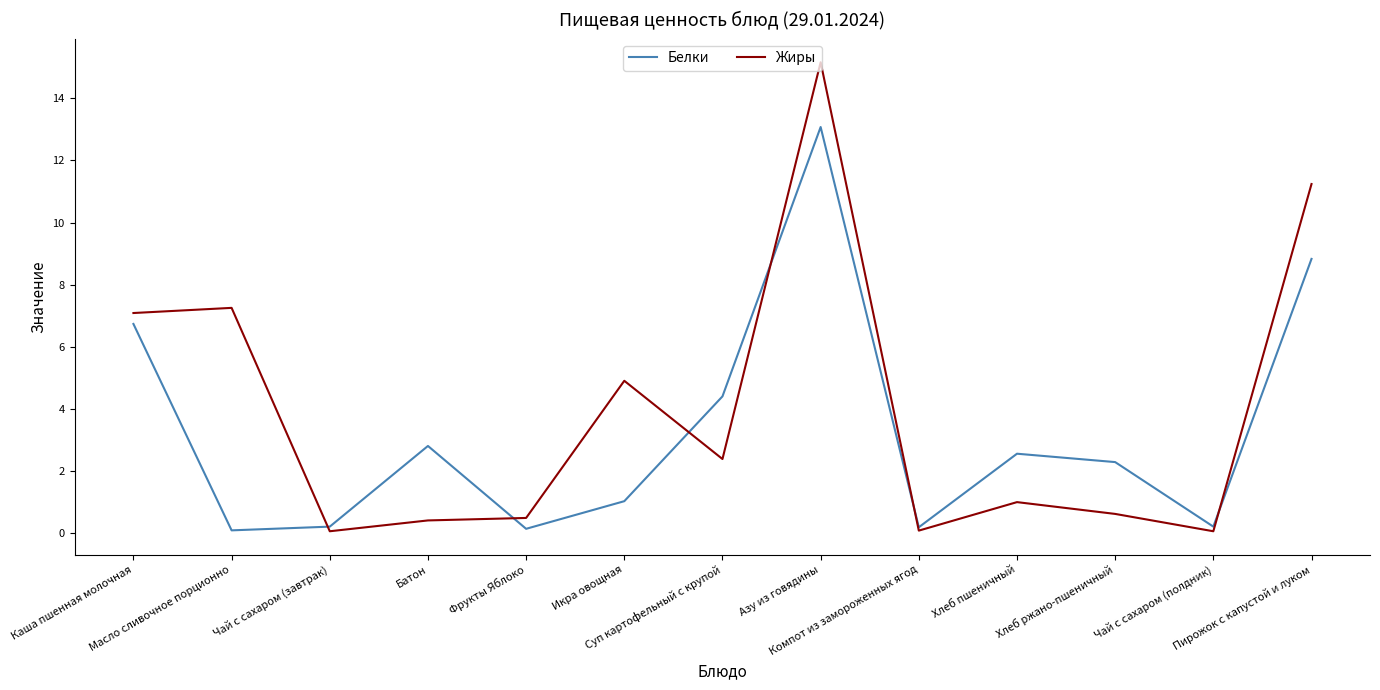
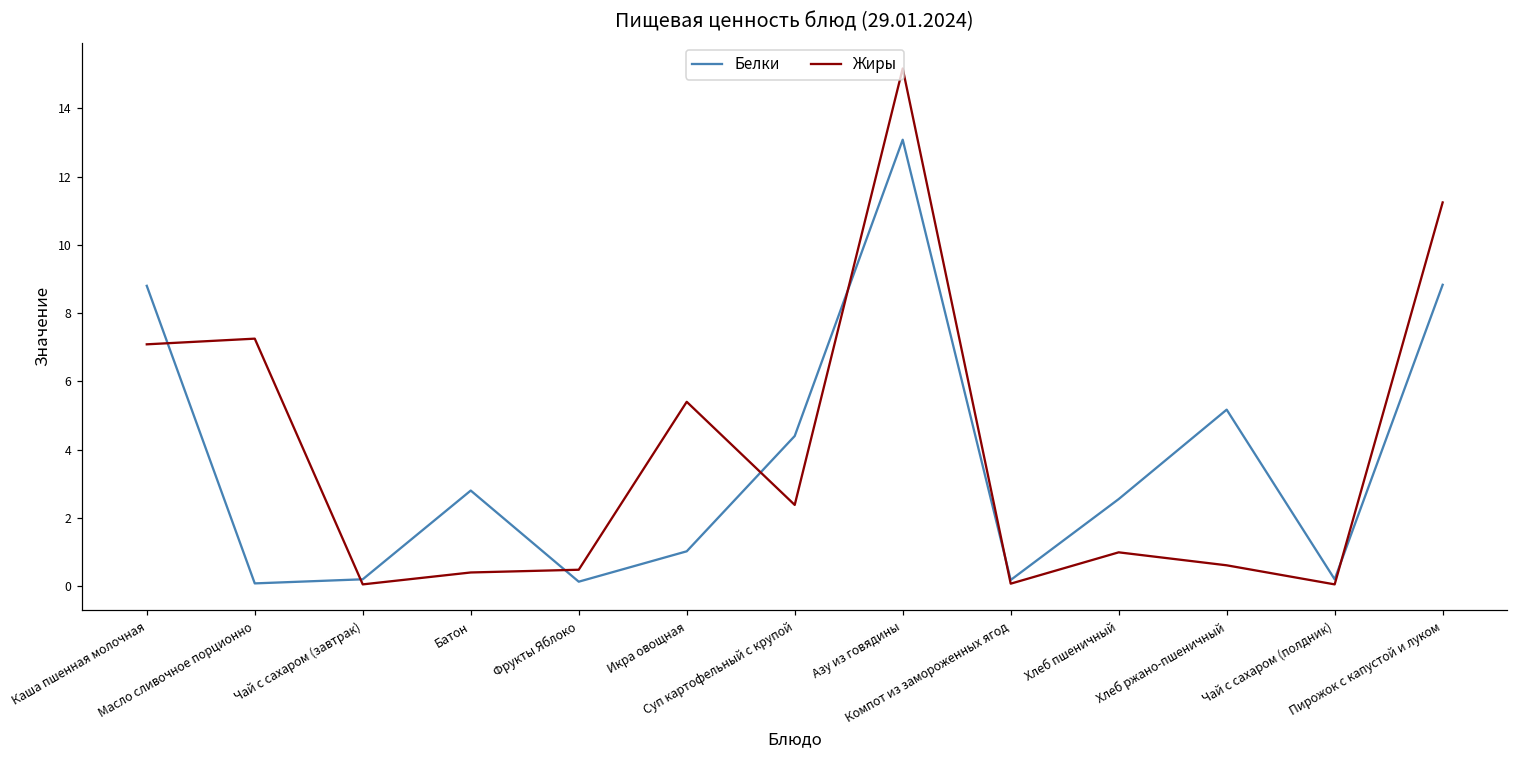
  {
    "Белки": {
-     "Каша пшенная молочная": 6.7,
+     "Каша пшенная молочная": 8.8,
      "Масло сливочное порционно": 0.1,
      "Чай с сахаром (завтрак)": 0.2,
      "Батон": 2.8,
      "Фрукты Яблоко": 0.1,
      "Икра овощная": 1.0,
      "Суп картофельный с крупой": 4.4,
      "Азу из говядины": 13.1,
      "Компот из замороженных ягод": 0.2,
      "Хлеб пшеничный": 2.6,
-     "Хлеб ржано-пшеничный": 2.3,
+     "Хлеб ржано-пшеничный": 5.2,
      "Чай с сахаром (полдник)": 0.2,
      "Пирожок с капустой и луком": 8.8
    },
    "Жиры": {
      "Каша пшенная молочная": 7.1,
      "Масло сливочное порционно": 7.3,
      "Чай с сахаром (завтрак)": 0.1,
      "Батон": 0.4,
      "Фрукты Яблоко": 0.5,
-     "Икра овощная": 4.9,
+     "Икра овощная": 5.4,
      "Суп картофельный с крупой": 2.4,
      "Компот из замороженных ягод": 0.1,
      "Хлеб пшеничный": 1.0,
      "Хлеб ржано-пшеничный": 0.6,
      "Чай с сахаром (полдник)": 0.1,
      "Пирожок с капустой и луком": 11.2
    }
  }
